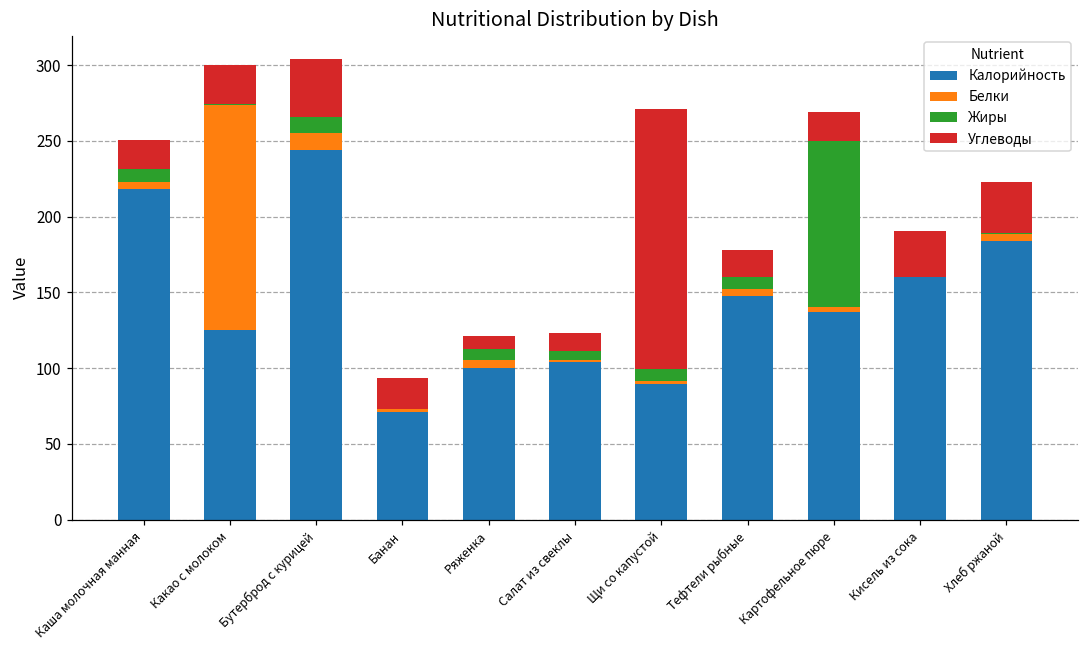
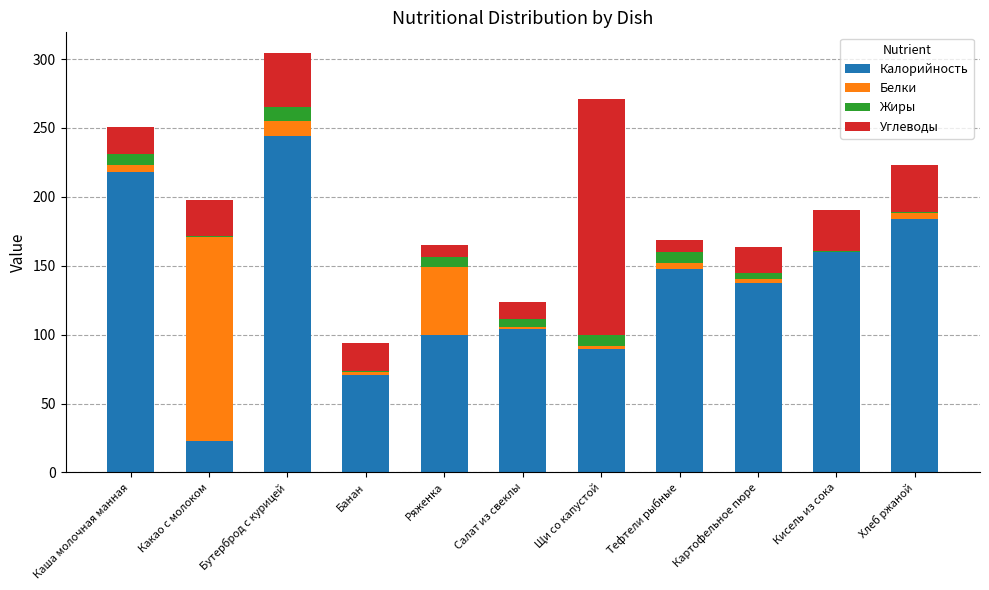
  {
    "Калорийность": {
      "Каша молочная манная": 218,
-     "Какао с молоком": 125,
+     "Какао с молоком": 23,
      "Бутерброд с курицей": 244,
      "Банан": 71,
      "Ряженка": 100,
      "Салат из свеклы": 104,
      "Щи со капустой": 90,
      "Тефтели рыбные": 148,
      "Картофельное пюре": 137,
      "Кисель из сока": 160,
      "Хлеб ржаной": 184
    },
    "Белки": {
      "Каша молочная манная": 5,
      "Какао с молоком": 148,
      "Бутерброд с курицей": 11,
      "Банан": 2,
-     "Ряженка": 6,
+     "Ряженка": 49,
      "Тефтели рыбные": 5,
      "Картофельное пюре": 3,
      "Хлеб ржаной": 4
    },
    "Жиры": {
      "Каша молочная манная": 8,
      "Бутерброд с курицей": 11,
      "Ряженка": 7,
      "Салат из свеклы": 6,
      "Щи со капустой": 8,
      "Тефтели рыбные": 8,
-     "Картофельное пюре": 109
+     "Картофельное пюре": 4
    },
    "Углеводы": {
      "Каша молочная манная": 19,
      "Какао с молоком": 26,
      "Бутерброд с курицей": 39,
      "Банан": 20,
      "Ряженка": 8,
      "Салат из свеклы": 12,
      "Щи со капустой": 171,
-     "Тефтели рыбные": 17,
+     "Тефтели рыбные": 8,
      "Картофельное пюре": 19,
      "Кисель из сока": 30,
      "Хлеб ржаной": 34
    }
  }
